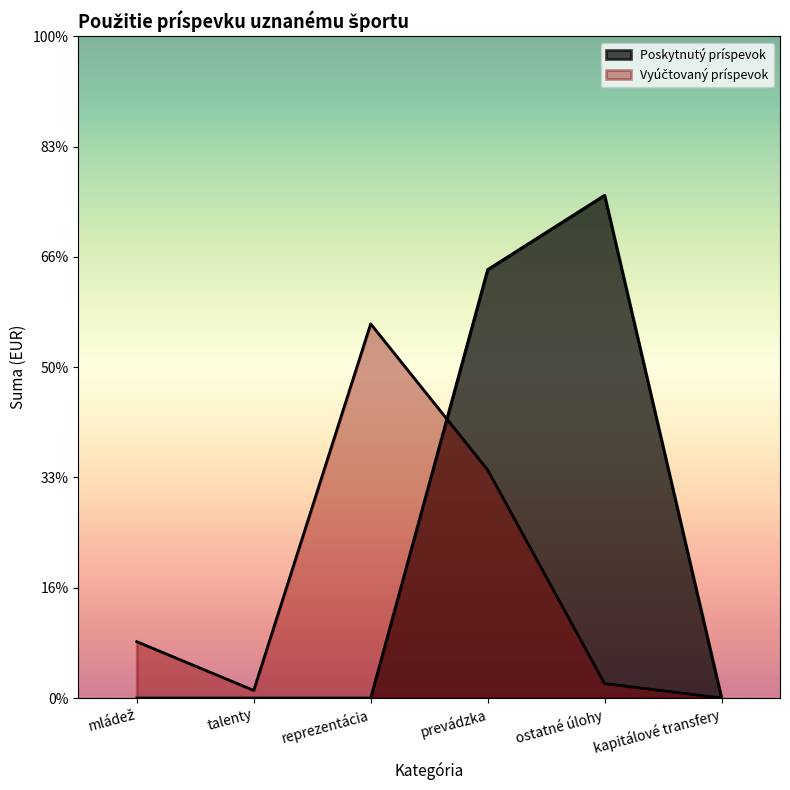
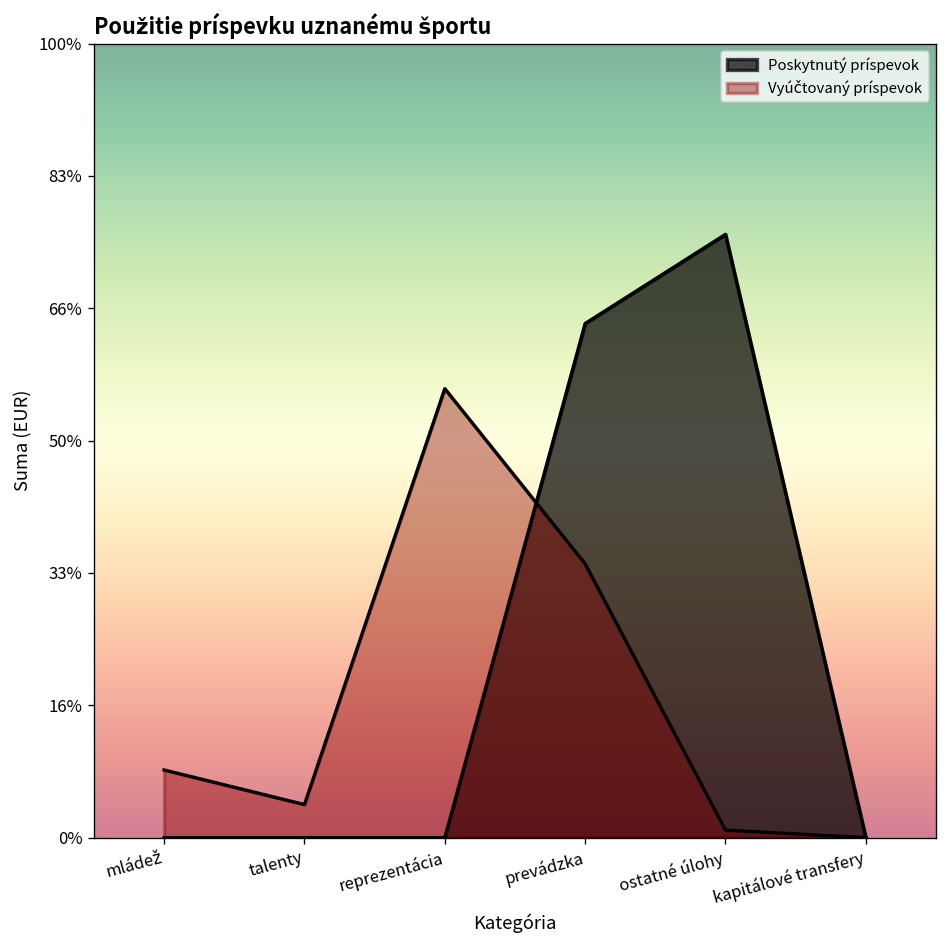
  {
    "Poskytnutý príspevok": {
      "mládež": "0%",
      "talenty": "0%",
      "reprezentácia": "0%",
      "prevádzka": "65%",
      "ostatné úlohy": "76%"
    },
    "Vyúčtovaný príspevok": {
      "mládež": "9%",
-     "talenty": "1%",
+     "talenty": "4%",
      "reprezentácia": "57%",
      "prevádzka": "34%",
-     "ostatné úlohy": "2%"
+     "ostatné úlohy": "1%"
    }
  }
